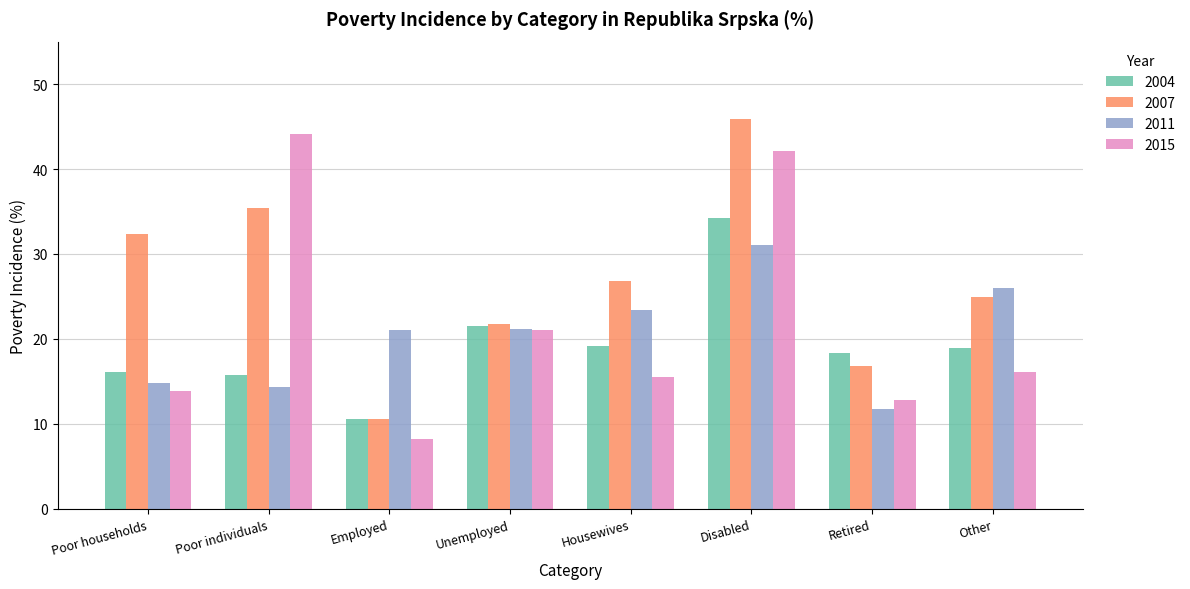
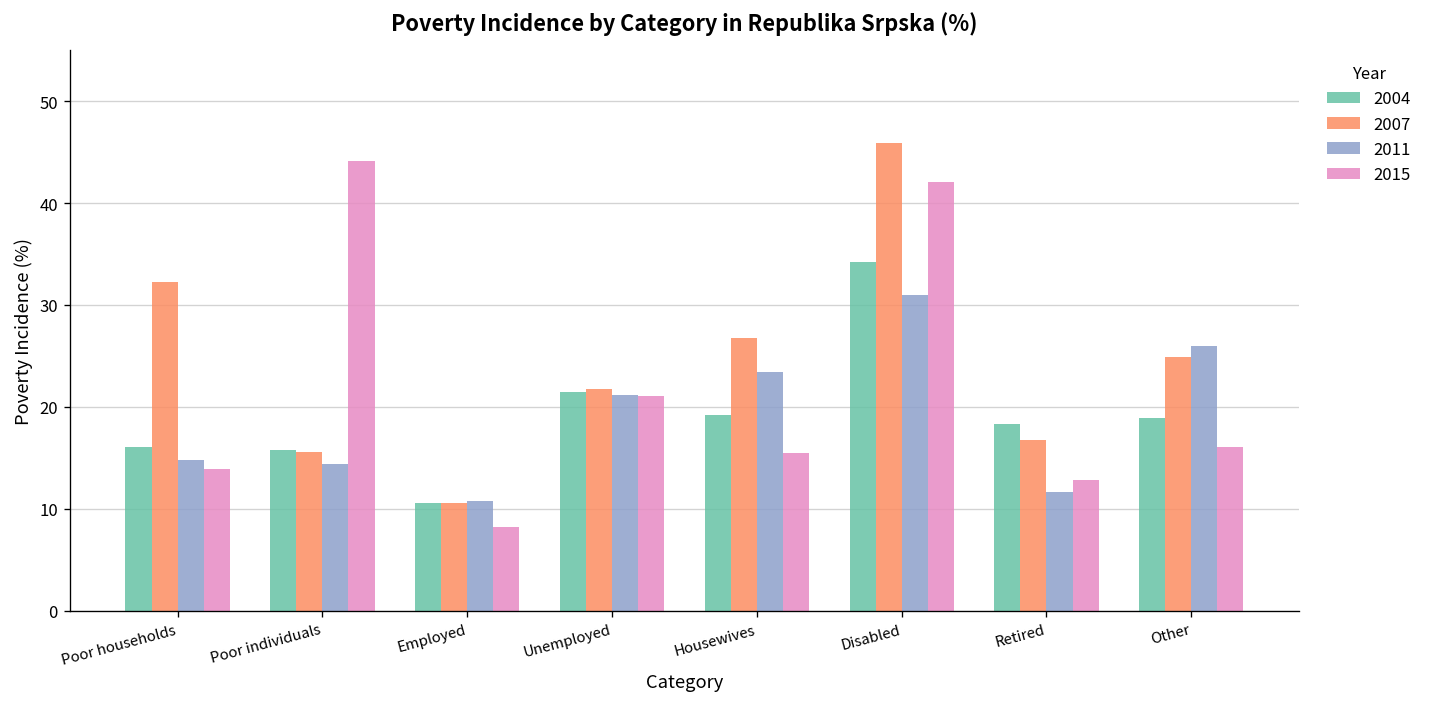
  {
    "2004": {
      "Poor households": 16,
      "Poor individuals": 16,
      "Employed": 11,
      "Unemployed": 22,
      "Housewives": 19,
      "Disabled": 34,
      "Retired": 18,
      "Other": 19
    },
    "2007": {
      "Poor households": 32,
-     "Poor individuals": 35,
+     "Poor individuals": 16,
      "Employed": 11,
      "Unemployed": 22,
      "Housewives": 27,
      "Disabled": 46,
      "Retired": 17,
      "Other": 25
    },
    "2011": {
      "Poor households": 15,
      "Poor individuals": 14,
-     "Employed": 21,
+     "Employed": 11,
      "Unemployed": 21,
      "Housewives": 23,
      "Disabled": 31,
      "Retired": 12,
      "Other": 26
    },
    "2015": {
      "Poor households": 14,
      "Poor individuals": 44,
      "Employed": 8,
      "Unemployed": 21,
      "Housewives": 16,
      "Disabled": 42,
      "Retired": 13,
      "Other": 16
    }
  }
